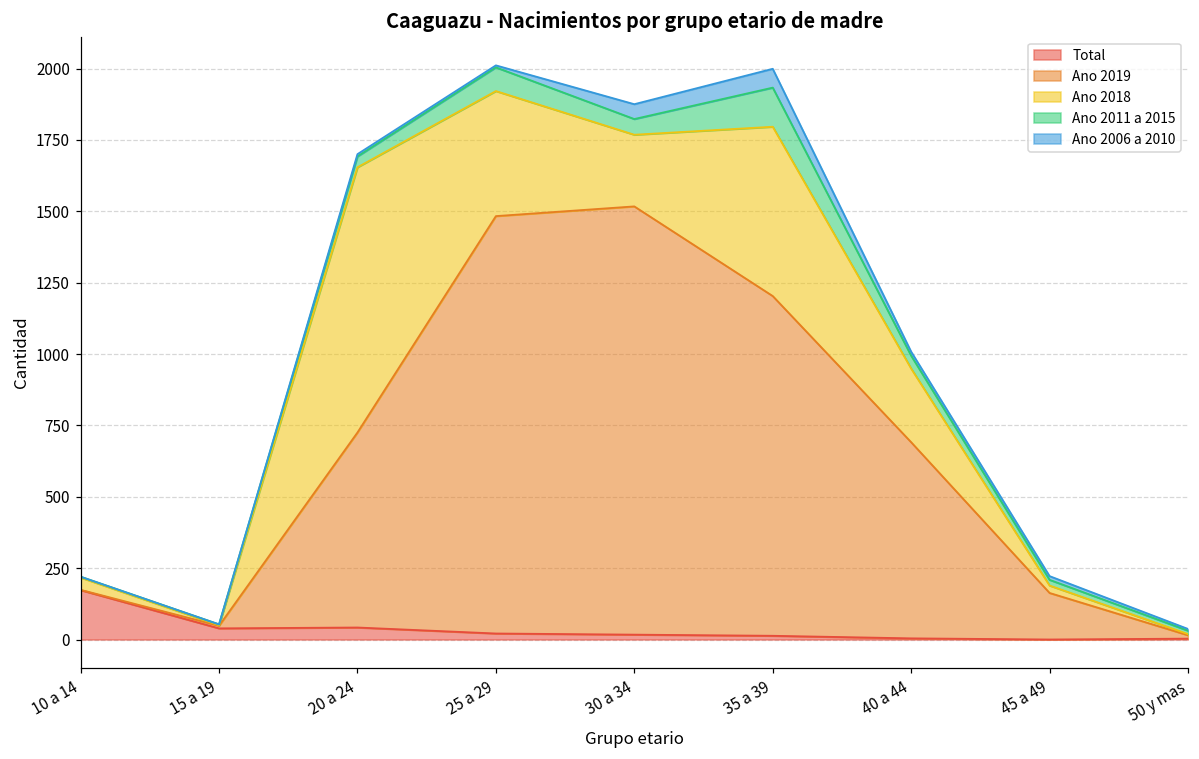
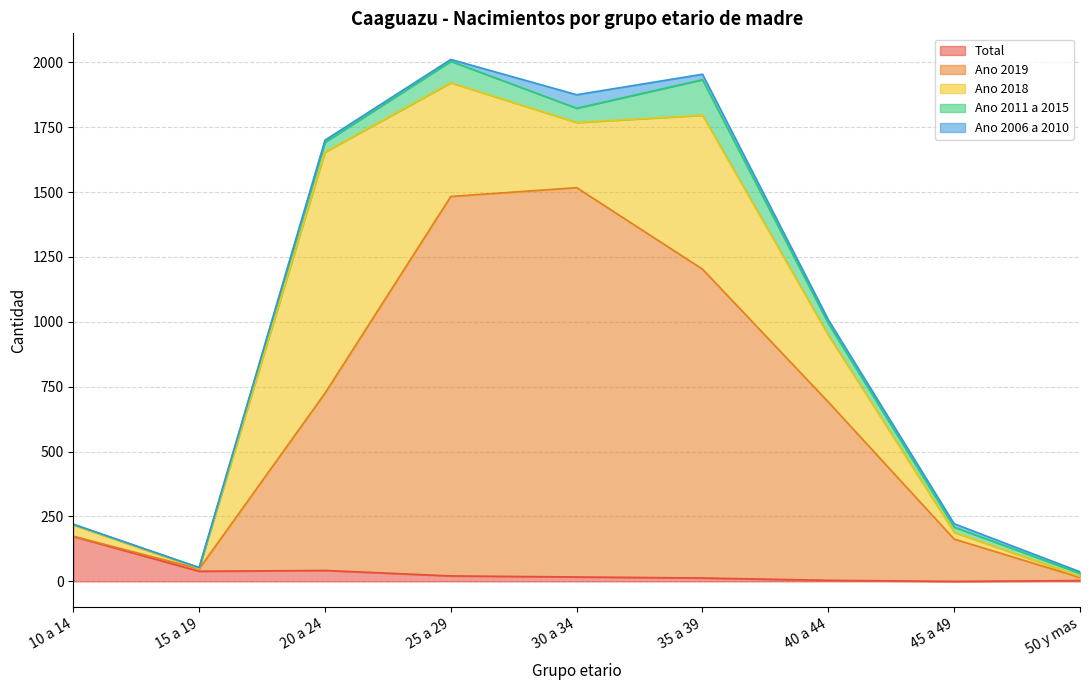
  {
    "Ano 2018": {
      "20 a 24": 930,
      "25 a 29": 440,
      "30 a 34": 250,
      "35 a 39": 590,
      "40 a 44": 260,
      "45 a 49": 30
    },
    "Ano 2011 a 2015": {
      "30 a 34": 60,
      "35 a 39": 140,
      "40 a 44": 50,
      "45 a 49": 20
    },
    "Ano 2006 a 2010": {
      "30 a 34": 50,
-     "35 a 39": 70,
+     "35 a 39": 20,
      "40 a 44": 10,
      "45 a 49": 10
    }
  }
